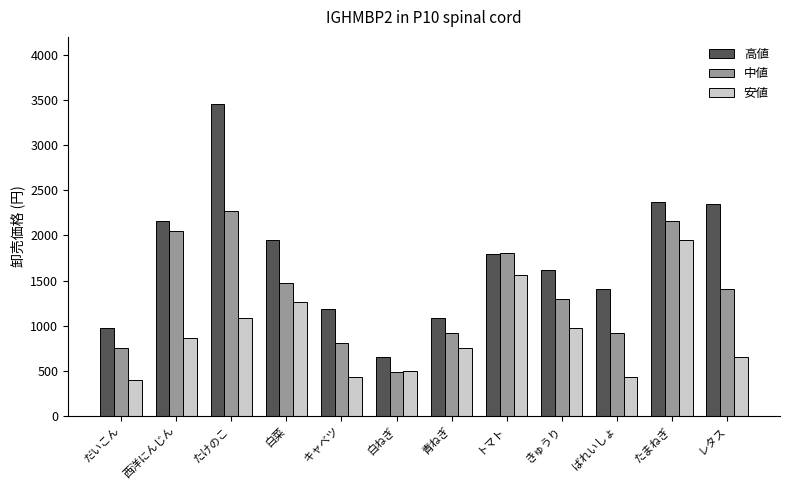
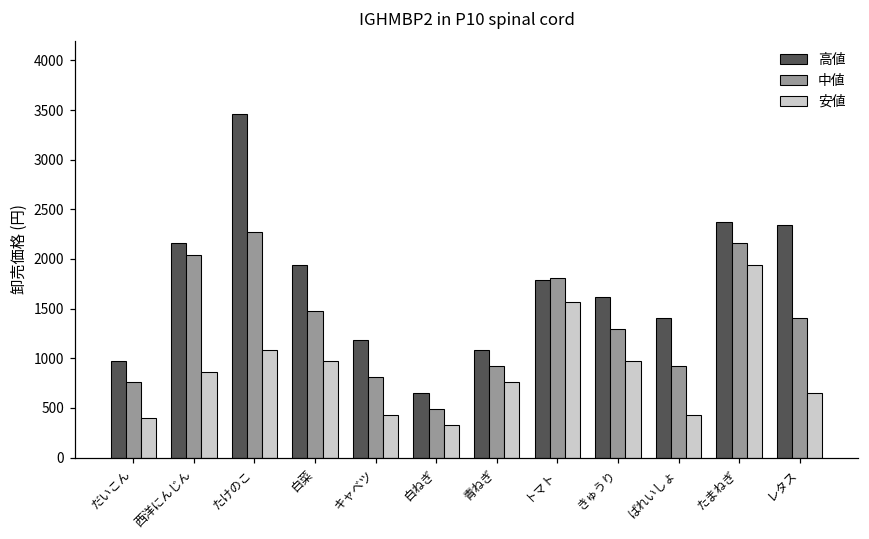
  {
    "高値": {
      "だいこん": 1000,
      "西洋にんじん": 2200,
      "たけのこ": 3500,
      "白菜": 1900,
      "キャベツ": 1200,
      "白ねぎ": 600,
      "青ねぎ": 1100,
      "トマト": 1800,
      "きゅうり": 1600,
      "ばれいしょ": 1400,
      "たまねぎ": 2400,
      "レタス": 2300
    },
    "中値": {
      "だいこん": 800,
      "西洋にんじん": 2000,
      "たけのこ": 2300,
      "白菜": 1500,
      "キャベツ": 800,
      "白ねぎ": 500,
      "青ねぎ": 900,
      "トマト": 1800,
      "きゅうり": 1300,
      "ばれいしょ": 900,
      "たまねぎ": 2200,
      "レタス": 1400
    },
    "安値": {
      "だいこん": 400,
      "西洋にんじん": 900,
      "たけのこ": 1100,
-     "白菜": 1300,
+     "白菜": 1000,
      "キャベツ": 400,
-     "白ねぎ": 500,
+     "白ねぎ": 300,
      "青ねぎ": 800,
      "トマト": 1600,
      "きゅうり": 1000,
      "ばれいしょ": 400,
      "たまねぎ": 1900,
      "レタス": 600
    }
  }
